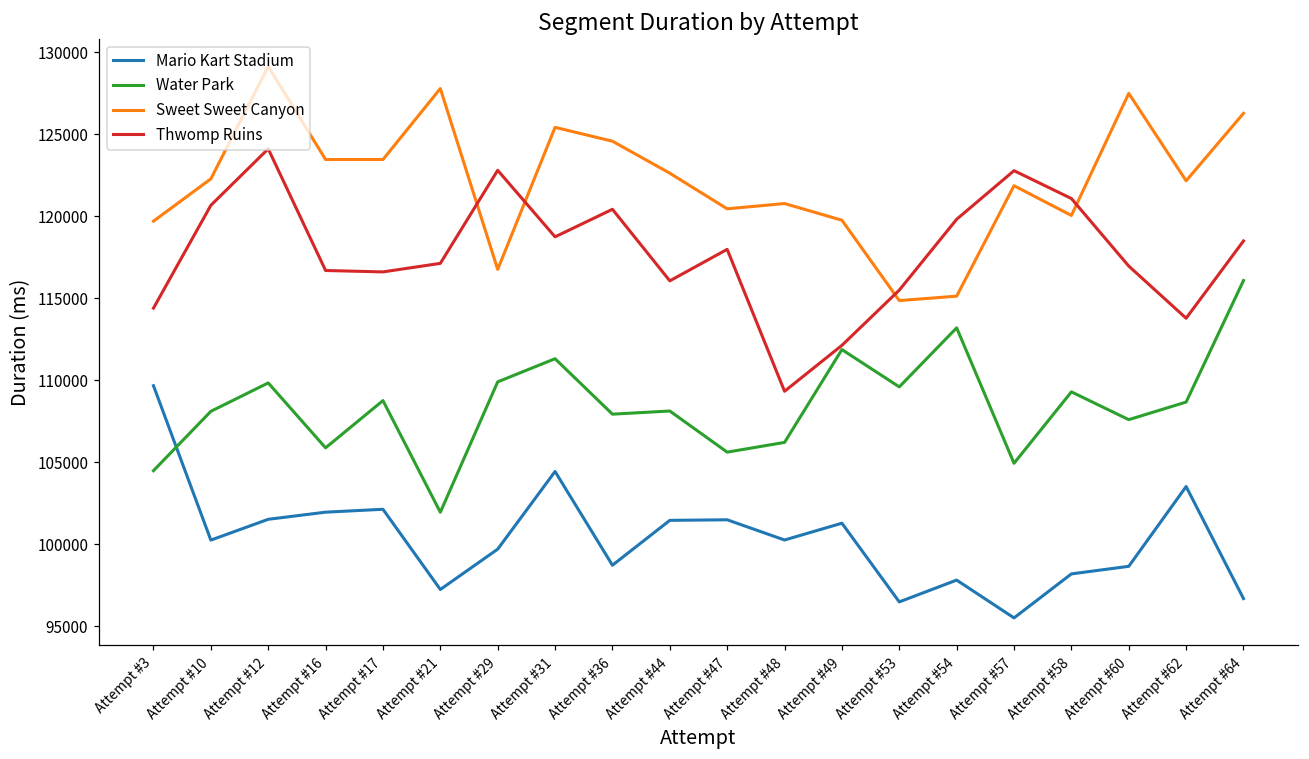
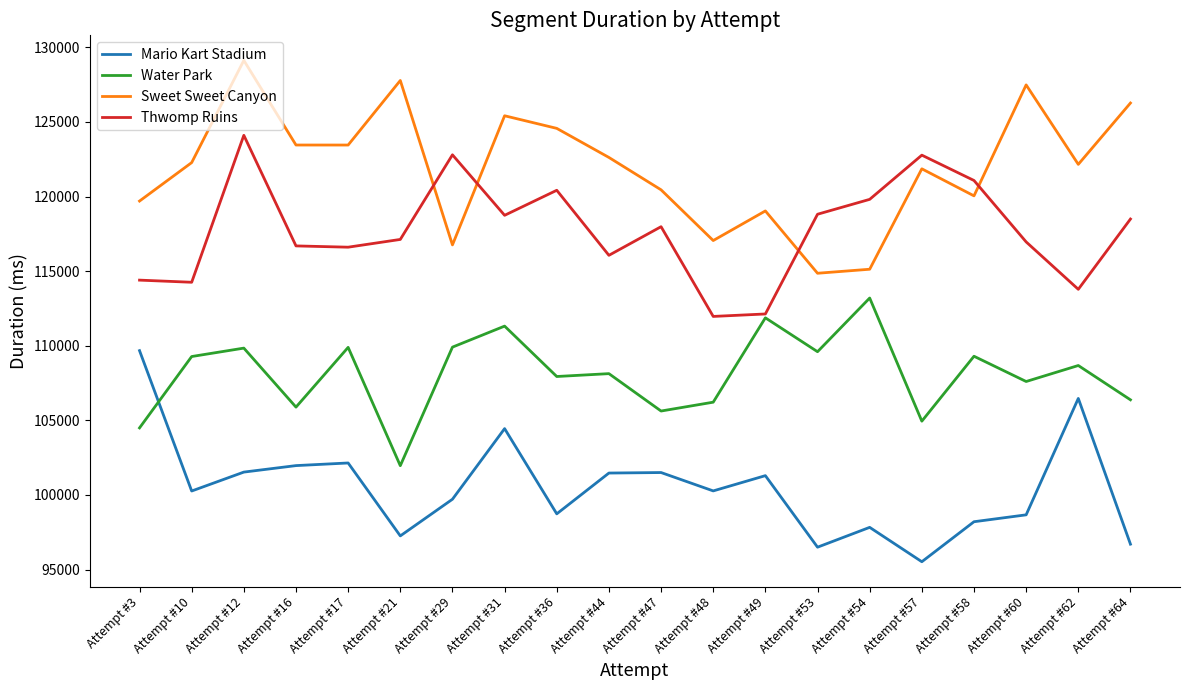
  {
    "Mario Kart Stadium": {
      "Attempt #3": 109700,
      "Attempt #10": 100300,
      "Attempt #12": 101500,
      "Attempt #16": 102000,
      "Attempt #17": 102100,
      "Attempt #21": 97300,
      "Attempt #29": 99700,
      "Attempt #31": 104400,
      "Attempt #36": 98700,
      "Attempt #44": 101500,
      "Attempt #47": 101500,
      "Attempt #48": 100300,
      "Attempt #49": 101300,
      "Attempt #53": 96500,
      "Attempt #54": 97800,
      "Attempt #57": 95500,
      "Attempt #58": 98200,
      "Attempt #60": 98700,
-     "Attempt #62": 103500,
+     "Attempt #62": 106500,
      "Attempt #64": 96700
    },
    "Water Park": {
      "Attempt #3": 104500,
-     "Attempt #10": 108100,
+     "Attempt #10": 109300,
      "Attempt #12": 109800,
      "Attempt #16": 105900,
-     "Attempt #17": 108800,
+     "Attempt #17": 109900,
      "Attempt #21": 102000,
      "Attempt #29": 109900,
      "Attempt #31": 111300,
      "Attempt #36": 107900,
      "Attempt #44": 108100,
      "Attempt #47": 105600,
      "Attempt #48": 106200,
      "Attempt #49": 111900,
      "Attempt #53": 109600,
      "Attempt #54": 113200,
      "Attempt #57": 104900,
      "Attempt #58": 109300,
      "Attempt #60": 107600,
      "Attempt #62": 108700,
-     "Attempt #64": 116100
+     "Attempt #64": 106400
    },
    "Sweet Sweet Canyon": {
      "Attempt #3": 119700,
      "Attempt #10": 122300,
      "Attempt #16": 123500,
      "Attempt #17": 123500,
      "Attempt #21": 127800,
      "Attempt #29": 116800,
      "Attempt #31": 125400,
      "Attempt #36": 124600,
      "Attempt #44": 122600,
      "Attempt #47": 120400,
-     "Attempt #48": 120800,
-     "Attempt #49": 119800,
+     "Attempt #48": 117000,
+     "Attempt #49": 119000,
      "Attempt #53": 114900,
      "Attempt #54": 115100,
      "Attempt #57": 121900,
      "Attempt #58": 120000,
      "Attempt #60": 127500,
      "Attempt #62": 122200,
      "Attempt #64": 126300
    },
    "Thwomp Ruins": {
      "Attempt #3": 114400,
-     "Attempt #10": 120700,
+     "Attempt #10": 114300,
      "Attempt #12": 124100,
      "Attempt #16": 116700,
      "Attempt #17": 116600,
      "Attempt #21": 117100,
      "Attempt #29": 122800,
      "Attempt #31": 118700,
      "Attempt #36": 120400,
      "Attempt #44": 116100,
      "Attempt #47": 118000,
-     "Attempt #48": 109300,
+     "Attempt #48": 112000,
      "Attempt #49": 112100,
-     "Attempt #53": 115500,
+     "Attempt #53": 118800,
      "Attempt #54": 119800,
      "Attempt #57": 122800,
      "Attempt #58": 121100,
      "Attempt #60": 117000,
      "Attempt #62": 113800,
      "Attempt #64": 118500
    }
  }
